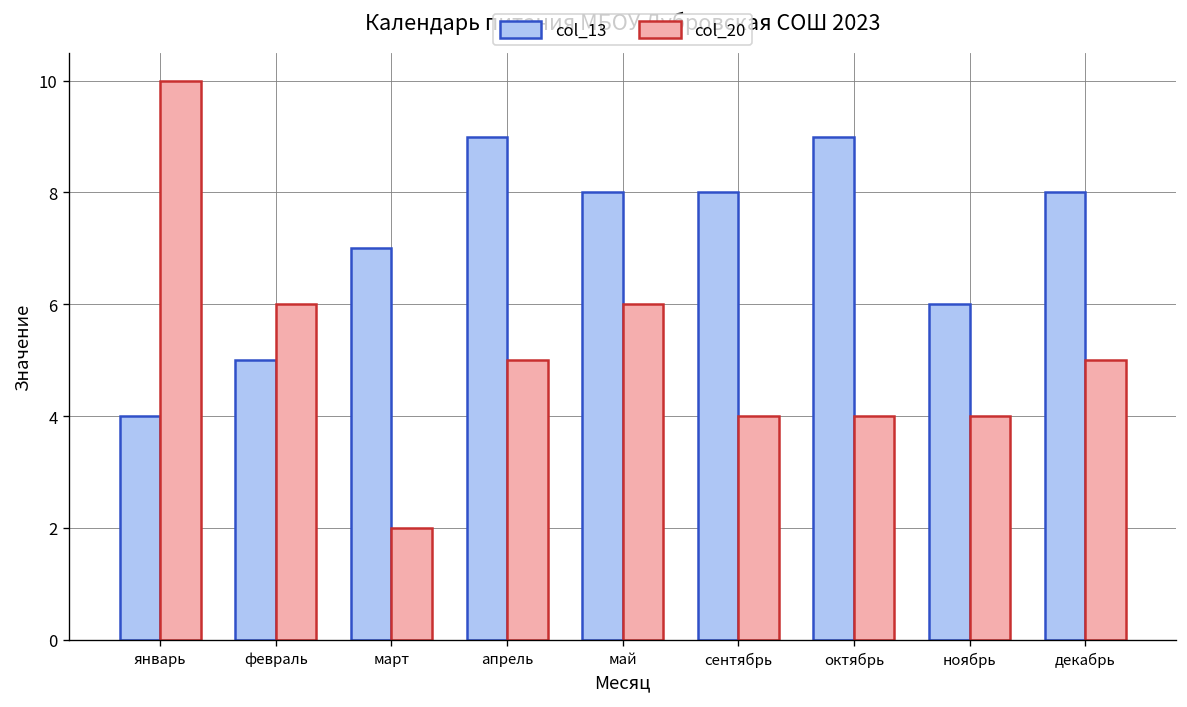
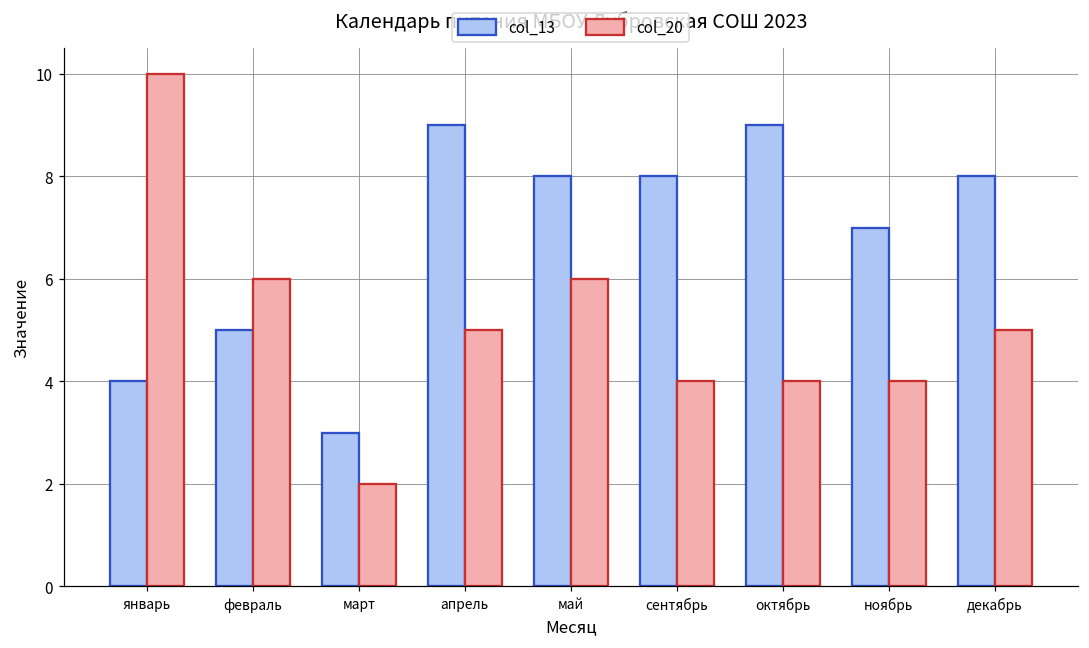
  {
    "col_13": {
      "январь": 4,
      "февраль": 5,
-     "март": 7,
+     "март": 3,
      "апрель": 9,
      "май": 8,
      "сентябрь": 8,
      "октябрь": 9,
-     "ноябрь": 6,
+     "ноябрь": 7,
      "декабрь": 8
    },
    "col_20": {
      "январь": 10,
      "февраль": 6,
      "март": 2,
      "апрель": 5,
      "май": 6,
      "сентябрь": 4,
      "октябрь": 4,
      "ноябрь": 4,
      "декабрь": 5
    }
  }
